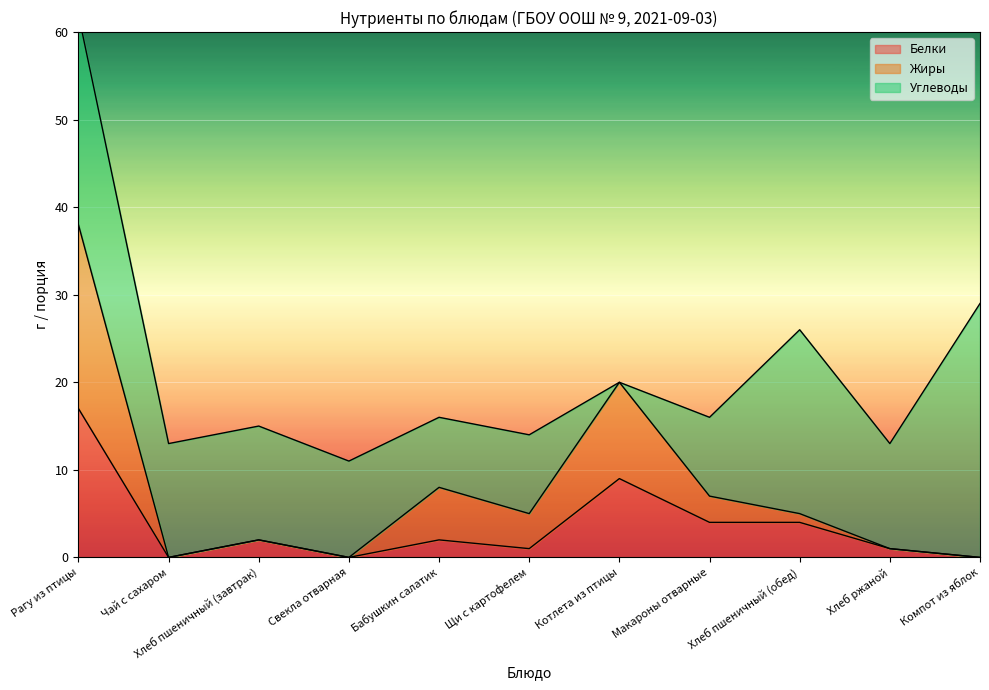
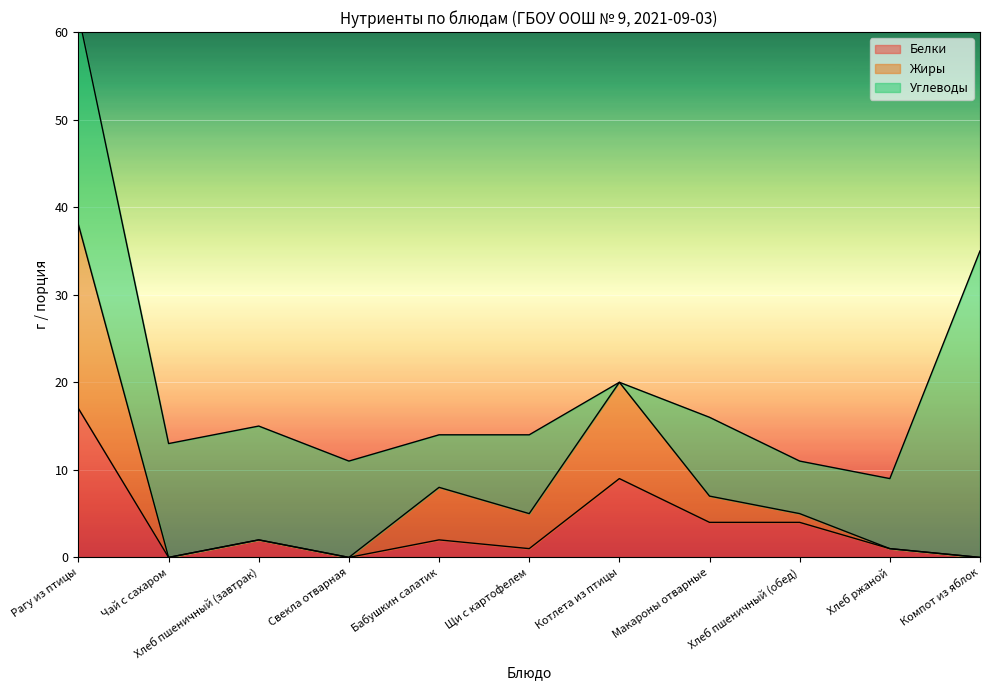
  {
    "Углеводы": {
      "Чай с сахаром": 13,
      "Хлеб пшеничный (завтрак)": 13,
      "Свекла отварная": 11,
-     "Бабушкин салатик": 8,
+     "Бабушкин салатик": 6,
      "Щи с картофелем": 9,
      "Макароны отварные": 9,
-     "Хлеб пшеничный (обед)": 21,
-     "Хлеб ржаной": 12,
-     "Компот из яблок": 29
+     "Хлеб пшеничный (обед)": 6,
+     "Хлеб ржаной": 8,
+     "Компот из яблок": 35
    }
  }
